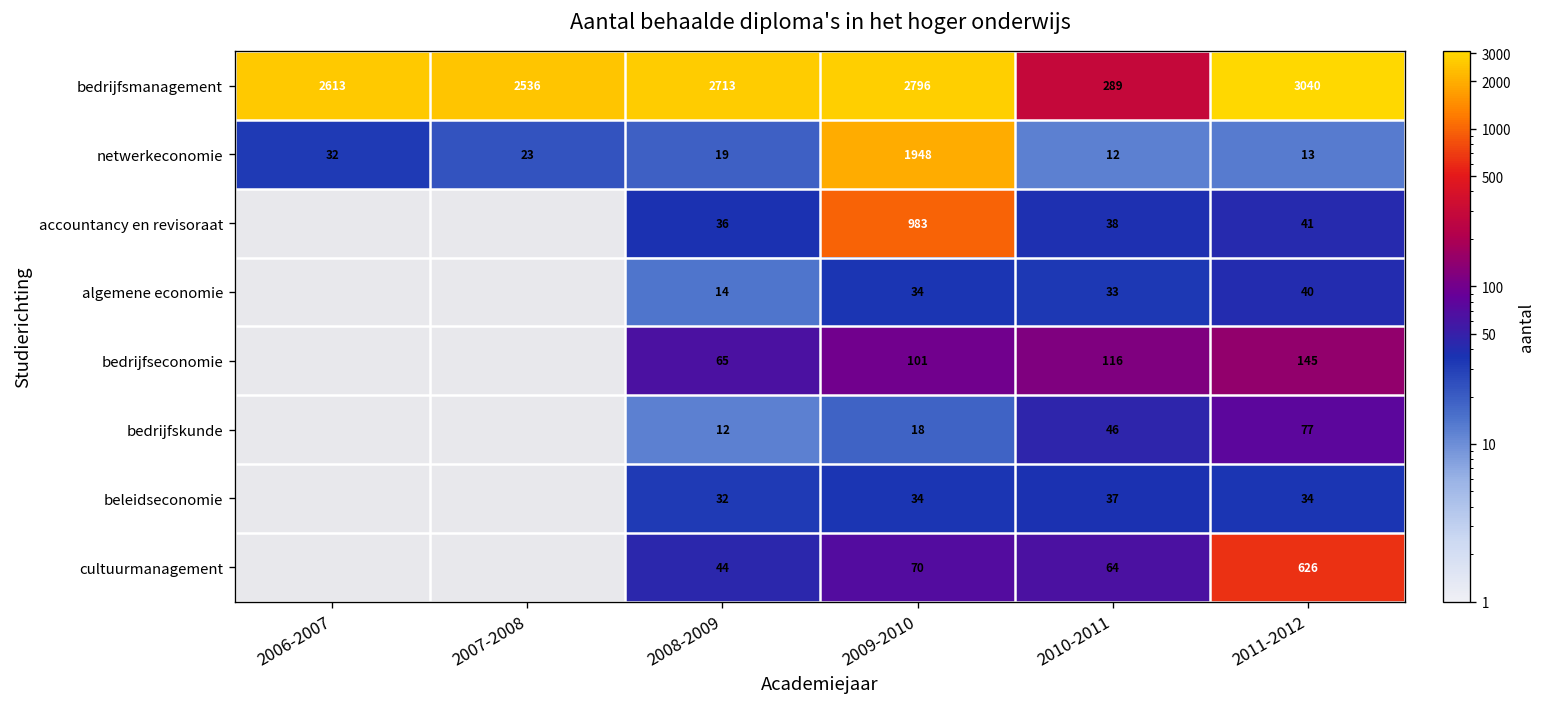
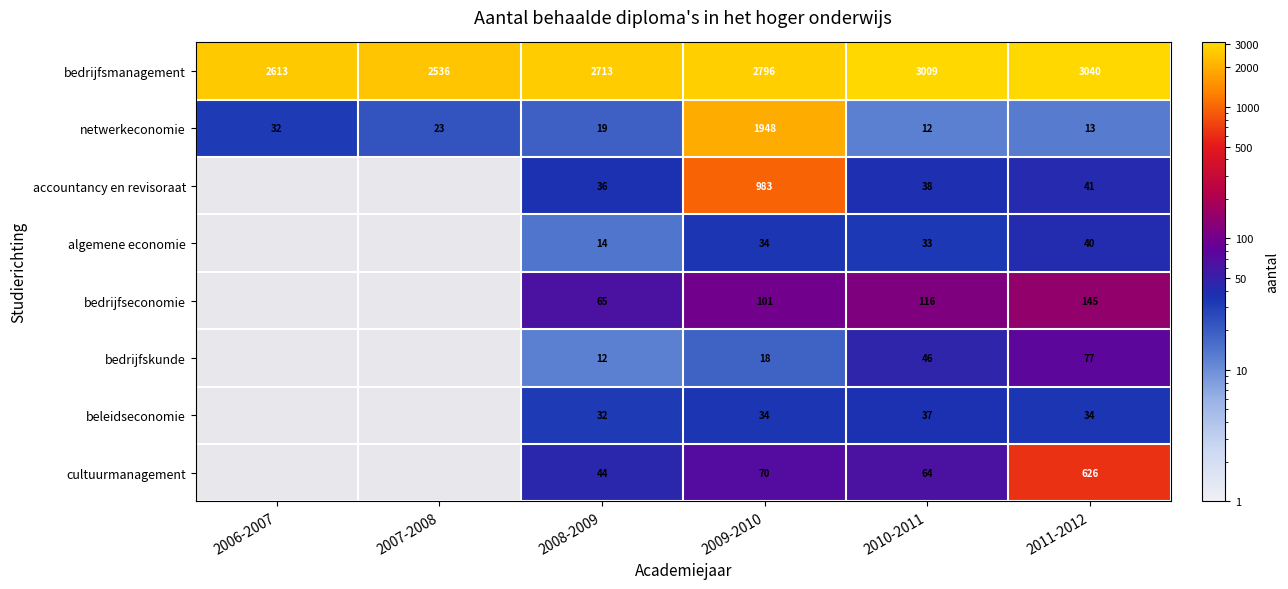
  {
    "bedrijfsmanagement": {
      "2006-2007": 2613,
      "2007-2008": 2536,
      "2008-2009": 2713,
      "2009-2010": 2796,
-     "2010-2011": 289,
+     "2010-2011": 3009,
      "2011-2012": 3040
    },
    "netwerkeconomie": {
      "2006-2007": 32,
      "2007-2008": 23,
      "2008-2009": 19,
      "2009-2010": 1948,
      "2010-2011": 12,
      "2011-2012": 13
    },
    "accountancy en revisoraat": {
      "2008-2009": 36,
      "2009-2010": 983,
      "2010-2011": 38,
      "2011-2012": 41
    },
    "algemene economie": {
      "2008-2009": 14,
      "2009-2010": 34,
      "2010-2011": 33,
      "2011-2012": 40
    },
    "bedrijfseconomie": {
      "2008-2009": 65,
      "2009-2010": 101,
      "2010-2011": 116,
      "2011-2012": 145
    },
    "bedrijfskunde": {
      "2008-2009": 12,
      "2009-2010": 18,
      "2010-2011": 46,
      "2011-2012": 77
    },
    "beleidseconomie": {
      "2008-2009": 32,
      "2009-2010": 34,
      "2010-2011": 37,
      "2011-2012": 34
    },
    "cultuurmanagement": {
      "2008-2009": 44,
      "2009-2010": 70,
      "2010-2011": 64,
      "2011-2012": 626
    }
  }
